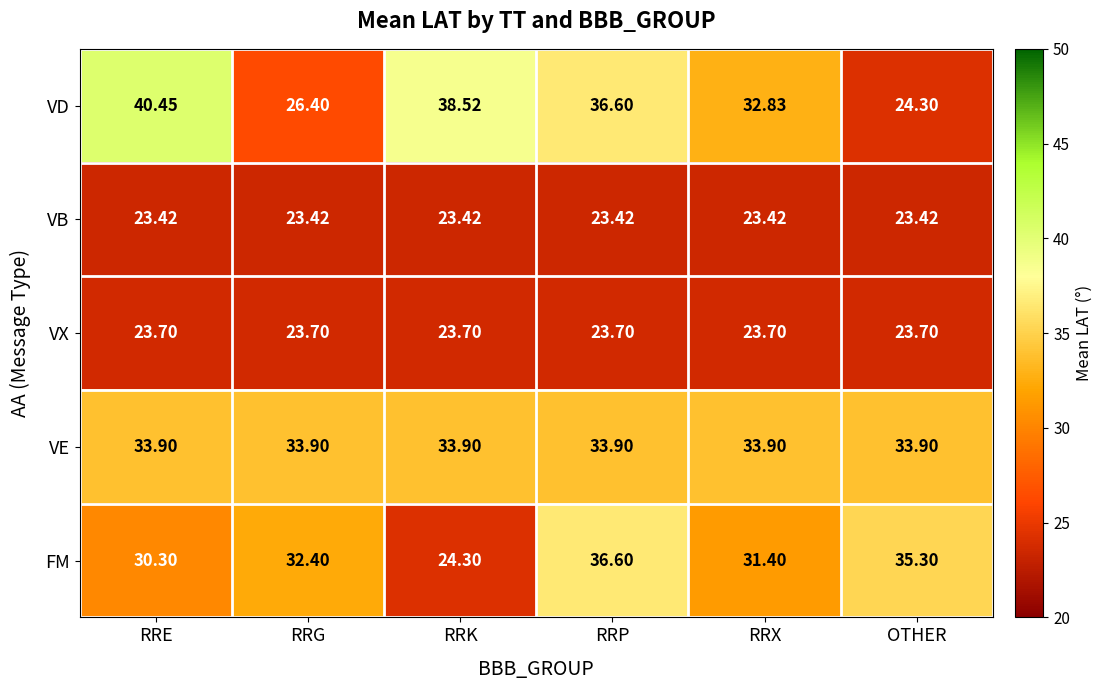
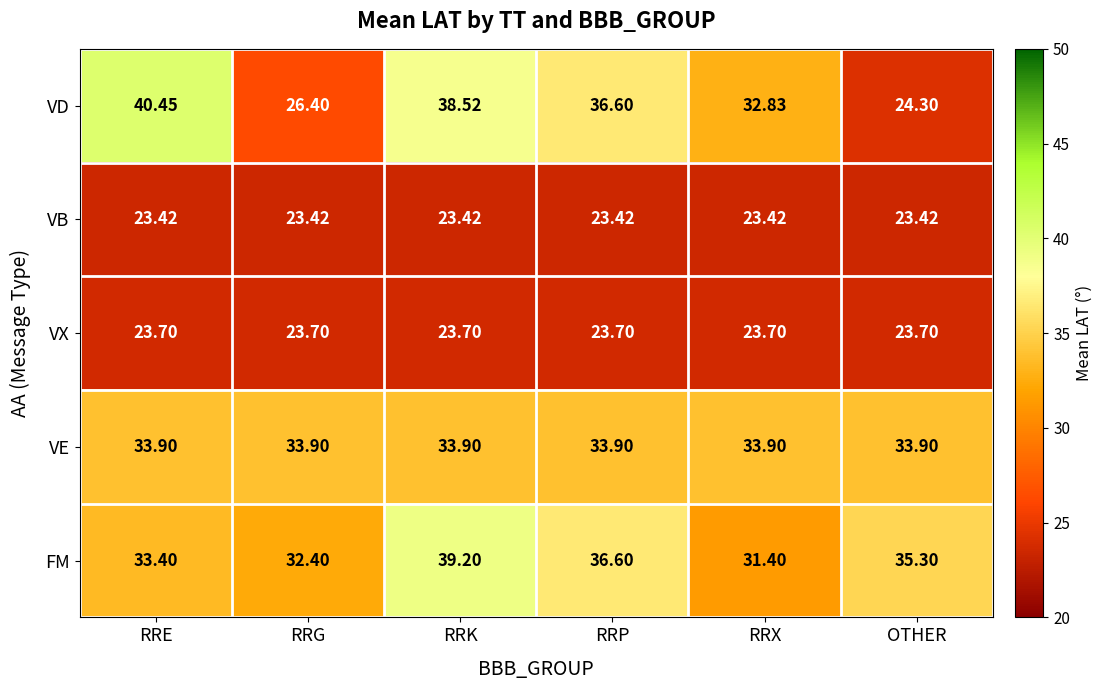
  {
    "VD": {
      "RRE": 40.45,
      "RRG": 26.40,
      "RRK": 38.52,
      "RRP": 36.60,
      "RRX": 32.83,
      "OTHER": 24.30
    },
    "VB": {
      "RRE": 23.42,
      "RRG": 23.42,
      "RRK": 23.42,
      "RRP": 23.42,
      "RRX": 23.42,
      "OTHER": 23.42
    },
    "VX": {
      "RRE": 23.70,
      "RRG": 23.70,
      "RRK": 23.70,
      "RRP": 23.70,
      "RRX": 23.70,
      "OTHER": 23.70
    },
    "VE": {
      "RRE": 33.90,
      "RRG": 33.90,
      "RRK": 33.90,
      "RRP": 33.90,
      "RRX": 33.90,
      "OTHER": 33.90
    },
    "FM": {
-     "RRE": 30.30,
+     "RRE": 33.40,
      "RRG": 32.40,
-     "RRK": 24.30,
+     "RRK": 39.20,
      "RRP": 36.60,
      "RRX": 31.40,
      "OTHER": 35.30
    }
  }
